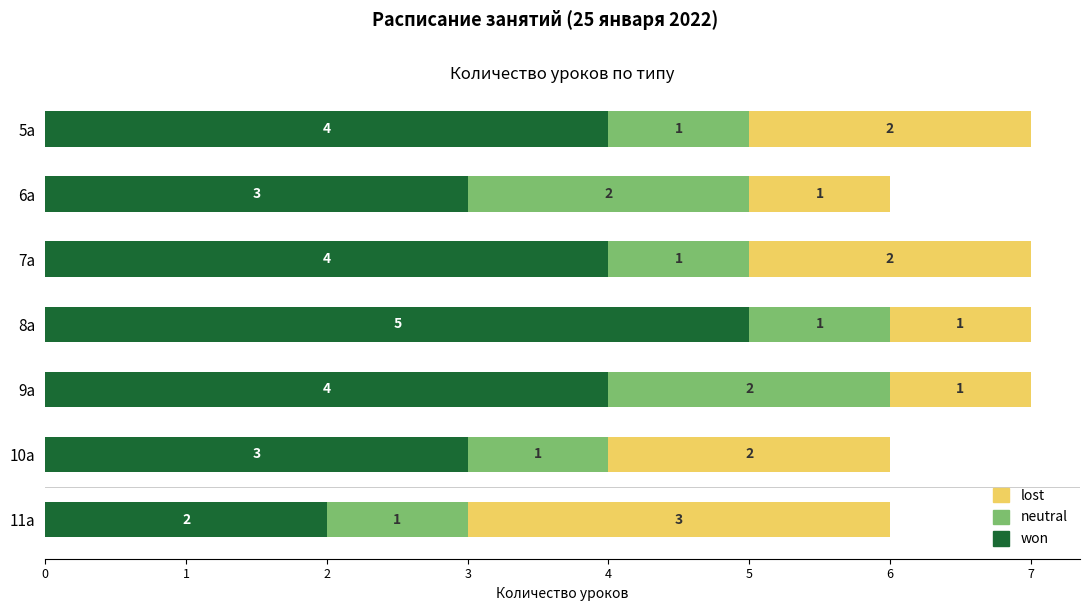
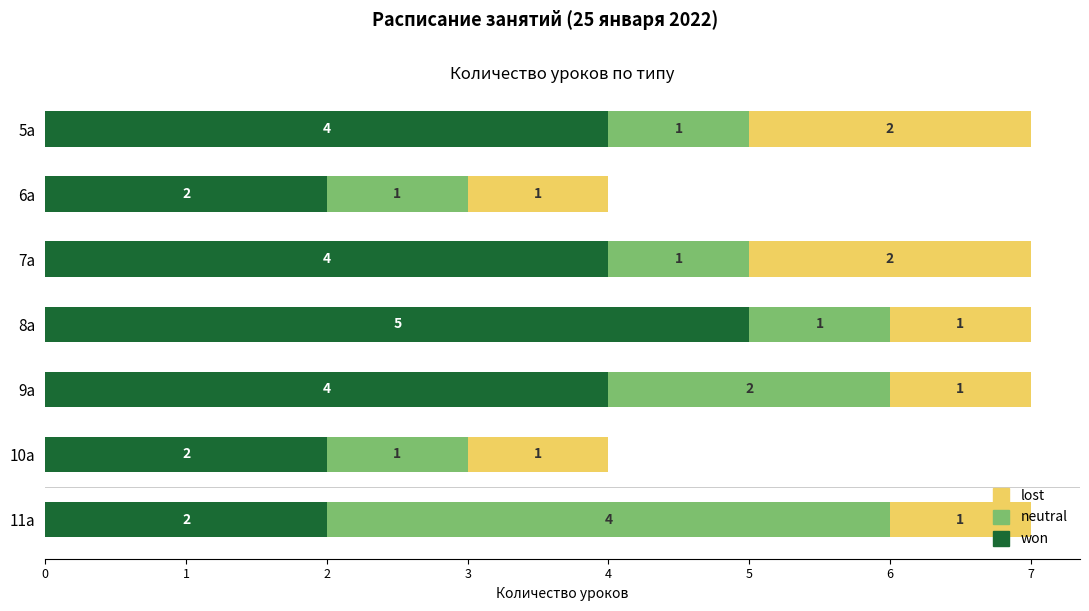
  {
    "won": {
      "5а": 4,
-     "6а": 3,
+     "6а": 2,
      "7а": 4,
      "8а": 5,
      "9а": 4,
-     "10а": 3,
+     "10а": 2,
      "11а": 2
    },
    "neutral": {
      "5а": 1,
-     "6а": 2,
+     "6а": 1,
      "7а": 1,
      "8а": 1,
      "9а": 2,
      "10а": 1,
-     "11а": 1
+     "11а": 4
    },
    "lost": {
      "5а": 2,
      "6а": 1,
      "7а": 2,
      "8а": 1,
      "9а": 1,
-     "10а": 2,
-     "11а": 3
+     "10а": 1,
+     "11а": 1
    }
  }
